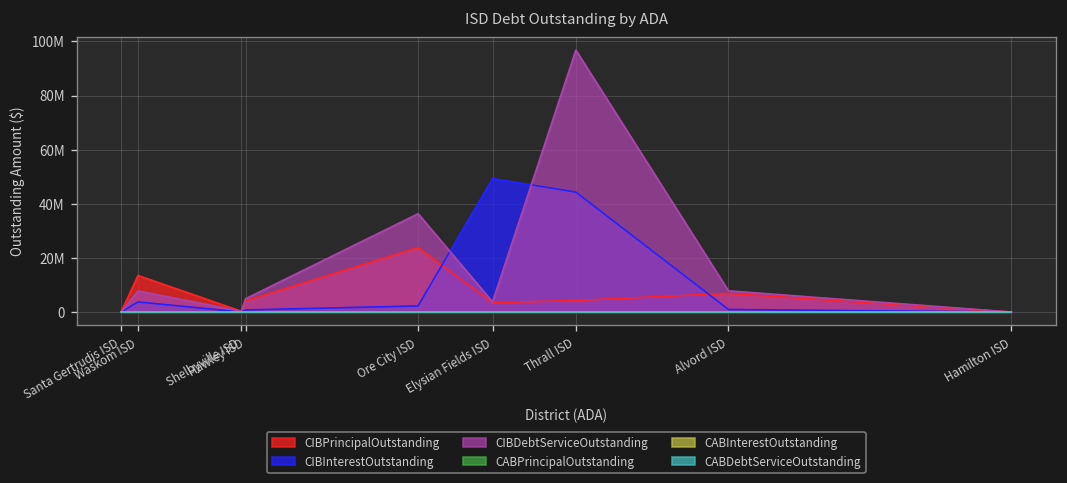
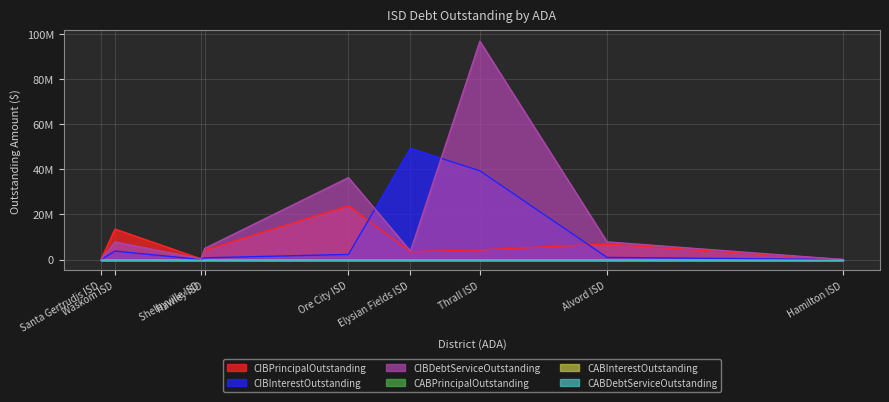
  {
    "CIBPrincipalOutstanding": {
      "Waskom ISD": 14000000,
      "Ore City ISD": 24000000,
      "Thrall ISD": 4000000
    },
    "CIBInterestOutstanding": {
      "Waskom ISD": 4000000,
      "Ore City ISD": 2000000,
      "Elysian Fields ISD": 49000000,
-     "Thrall ISD": 44000000
+     "Thrall ISD": 39000000
    },
    "CIBDebtServiceOutstanding": {
      "Waskom ISD": 8000000,
      "Ore City ISD": 36000000,
      "Thrall ISD": 97000000
    },
    "CABDebtServiceOutstanding": {
      "Waskom ISD": 0,
      "Ore City ISD": 0,
      "Elysian Fields ISD": 0,
      "Thrall ISD": 0
    }
  }
